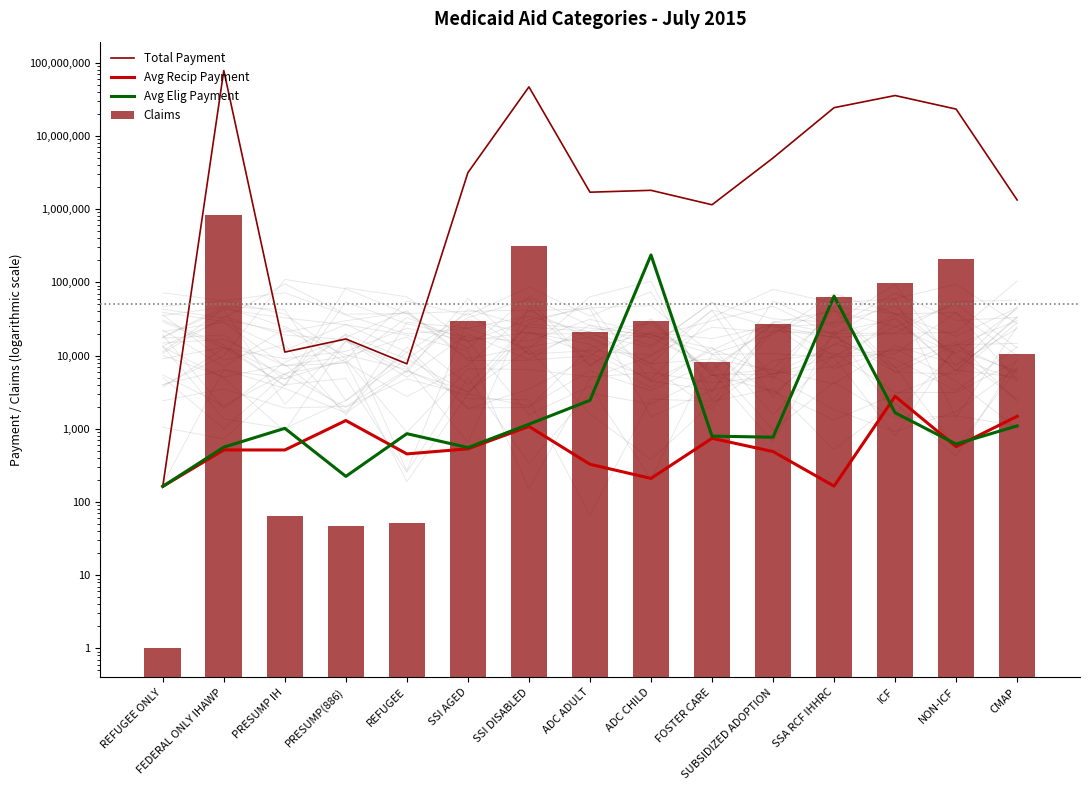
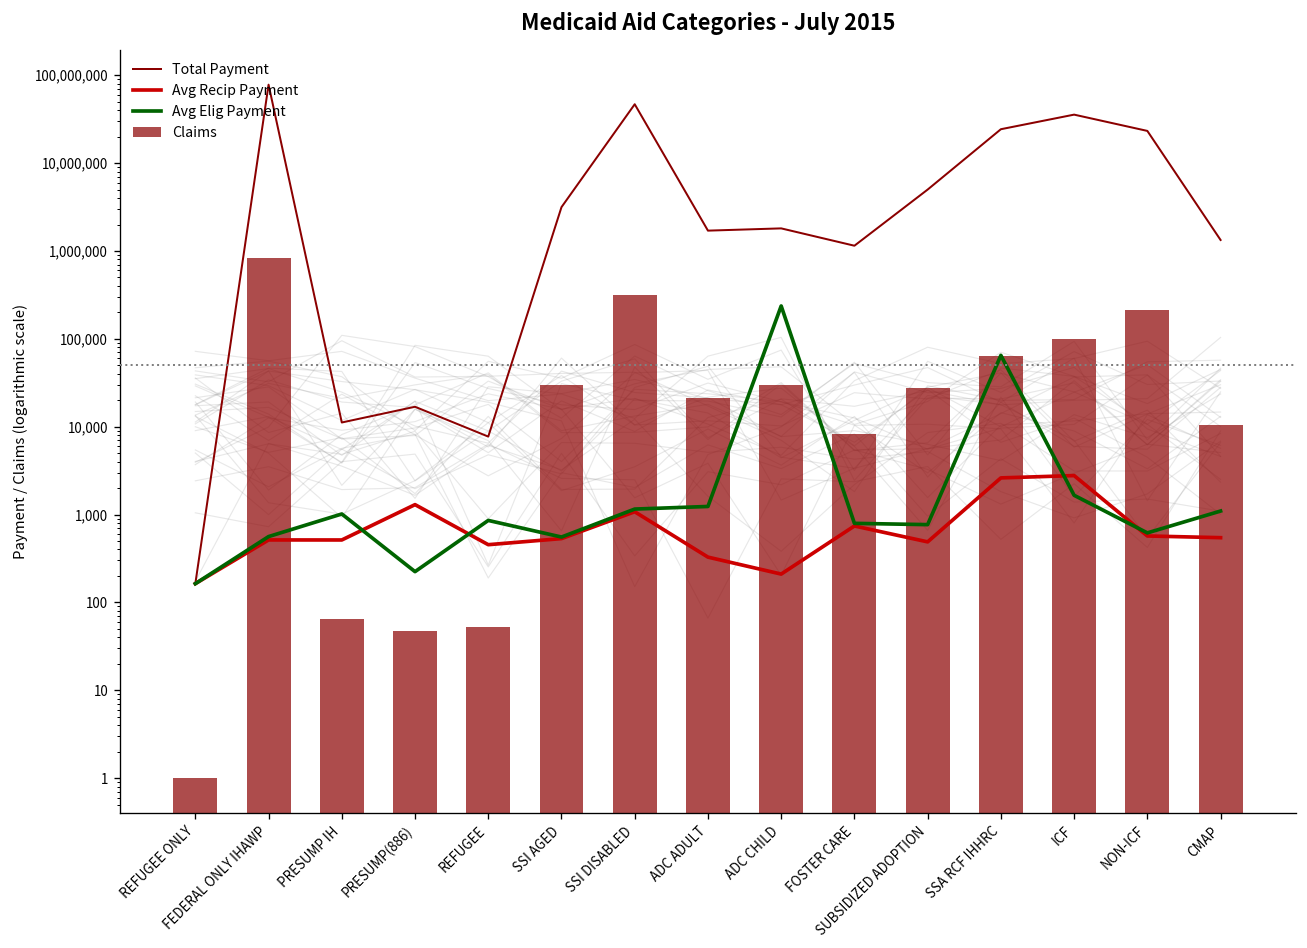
  {
    "Avg Recip Payment": {
      "FEDERAL ONLY IHAWP": "500",
      "PRESUMP IH": "500",
      "PRESUMP(886)": "1,300",
      "REFUGEE": "500",
      "ADC ADULT": "300",
      "SUBSIDIZED ADOPTION": "500",
-     "SSA RCF IHHRC": "160",
-     "CMAP": "1,500"
+     "SSA RCF IHHRC": "2,600",
+     "CMAP": "500"
    },
    "Avg Elig Payment": {
      "FEDERAL ONLY IHAWP": "600",
      "PRESUMP(886)": "220",
-     "ADC ADULT": "2,400",
+     "ADC ADULT": "1,200",
      "ADC CHILD": "240,000",
      "SUBSIDIZED ADOPTION": "800",
      "SSA RCF IHHRC": "60,000"
    }
  }
